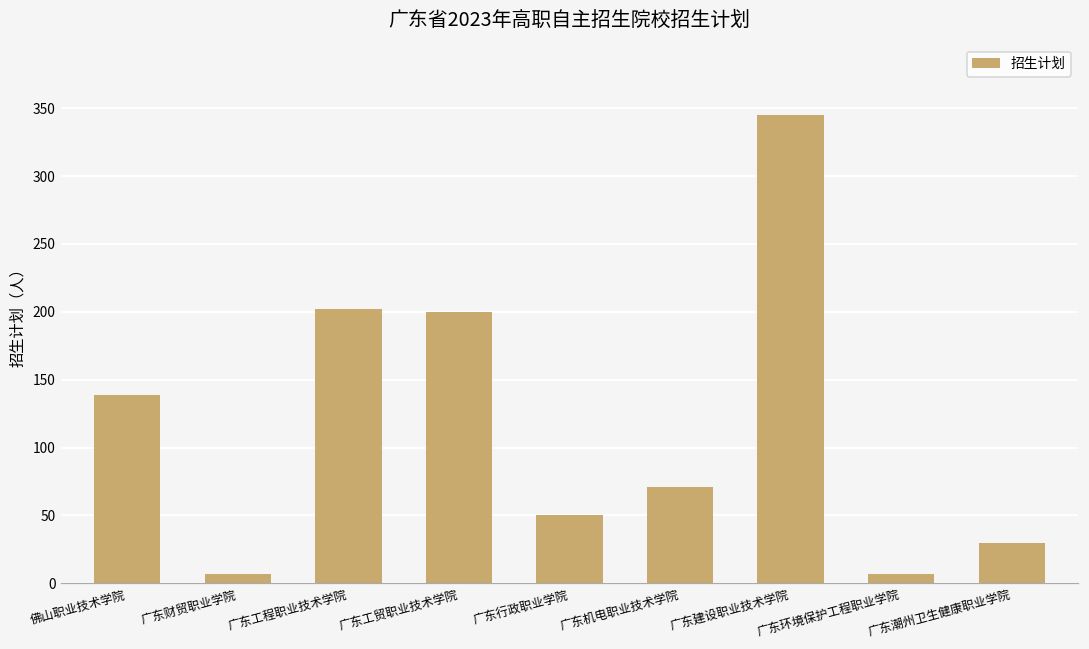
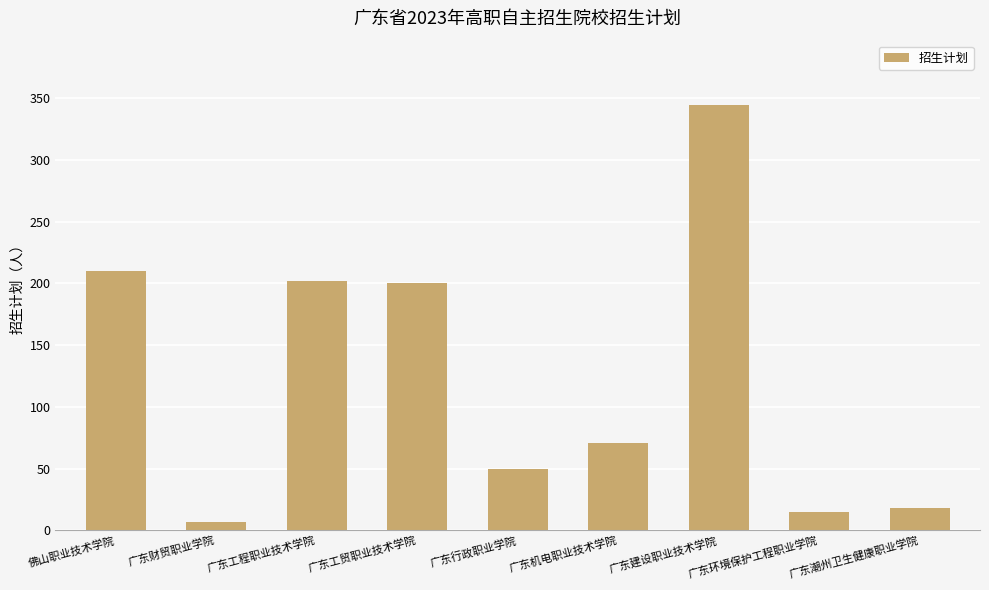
  {
-   "佛山职业技术学院": 139,
+   "佛山职业技术学院": 210,
    "广东财贸职业学院": 7,
    "广东工程职业技术学院": 202,
    "广东工贸职业技术学院": 200,
    "广东行政职业学院": 50,
    "广东机电职业技术学院": 71,
    "广东建设职业技术学院": 345,
-   "广东环境保护工程职业学院": 7,
-   "广东潮州卫生健康职业学院": 30
+   "广东环境保护工程职业学院": 15,
+   "广东潮州卫生健康职业学院": 18
  }
